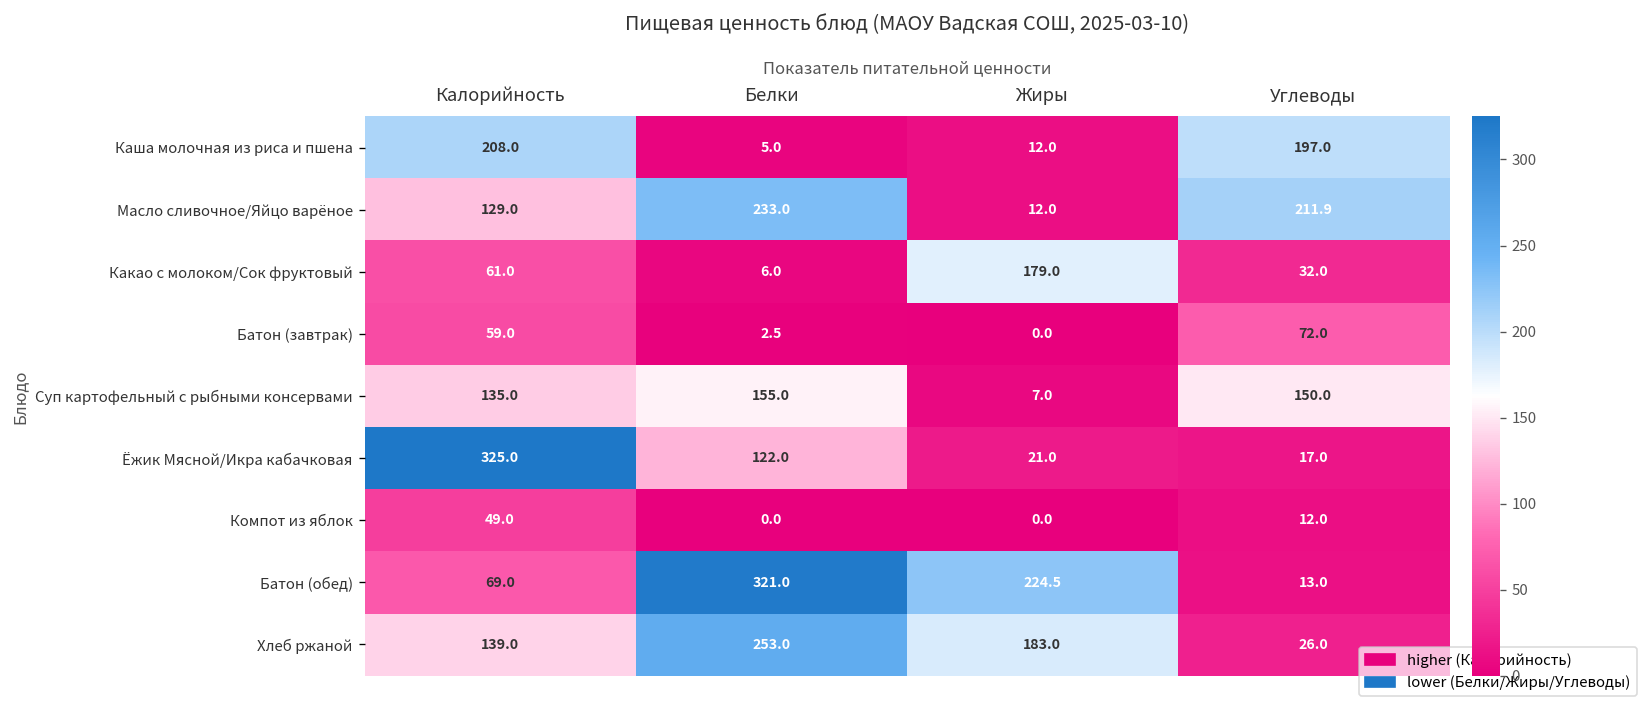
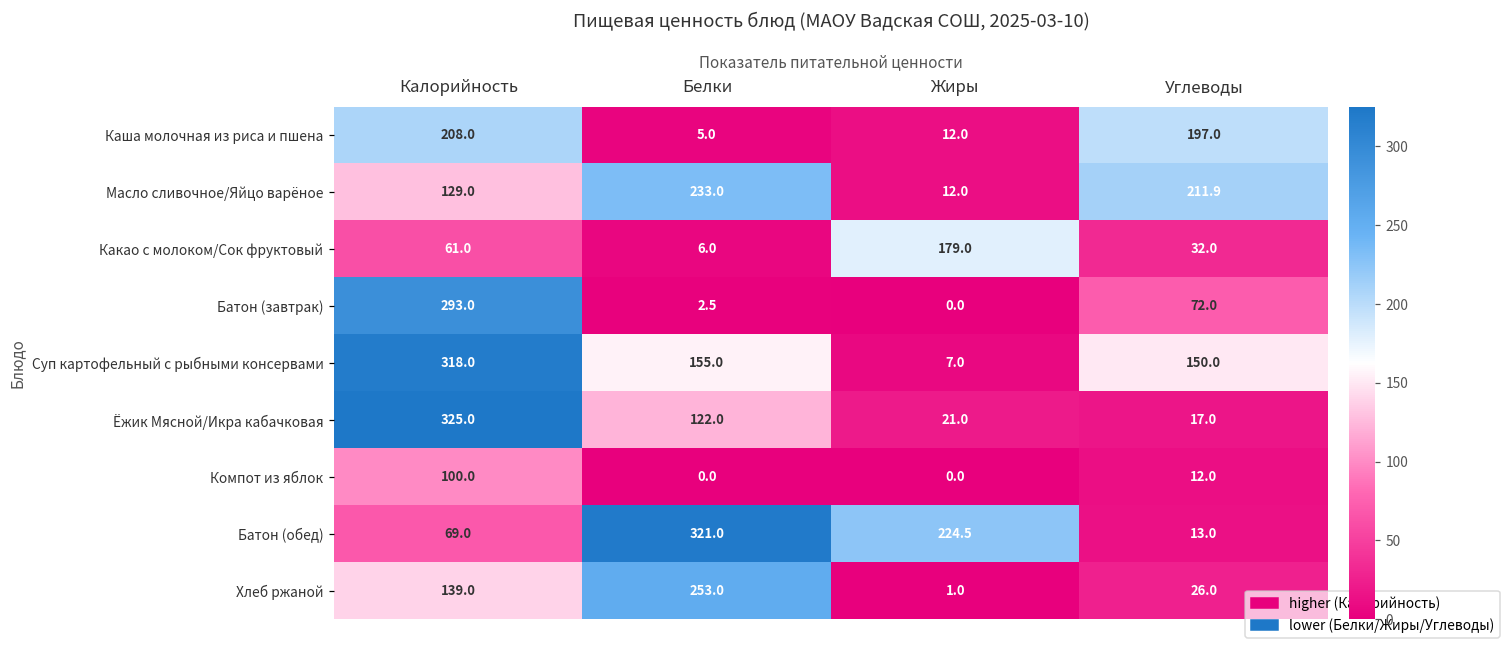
  {
    "Каша молочная из риса и пшена": {
      "Калорийность": 208.0,
      "Белки": 5.0,
      "Жиры": 12.0,
      "Углеводы": 197.0
    },
    "Масло сливочное/Яйцо варёное": {
      "Калорийность": 129.0,
      "Белки": 233.0,
      "Жиры": 12.0,
      "Углеводы": 211.9
    },
    "Какао с молоком/Сок фруктовый": {
      "Калорийность": 61.0,
      "Белки": 6.0,
      "Жиры": 179.0,
      "Углеводы": 32.0
    },
    "Батон (завтрак)": {
-     "Калорийность": 59.0,
+     "Калорийность": 293.0,
      "Белки": 2.5,
      "Жиры": 0.0,
      "Углеводы": 72.0
    },
    "Суп картофельный с рыбными консервами": {
-     "Калорийность": 135.0,
+     "Калорийность": 318.0,
      "Белки": 155.0,
      "Жиры": 7.0,
      "Углеводы": 150.0
    },
    "Ёжик Мясной/Икра кабачковая": {
      "Калорийность": 325.0,
      "Белки": 122.0,
      "Жиры": 21.0,
      "Углеводы": 17.0
    },
    "Компот из яблок": {
-     "Калорийность": 49.0,
+     "Калорийность": 100.0,
      "Белки": 0.0,
      "Жиры": 0.0,
      "Углеводы": 12.0
    },
    "Батон (обед)": {
      "Калорийность": 69.0,
      "Белки": 321.0,
      "Жиры": 224.5,
      "Углеводы": 13.0
    },
    "Хлеб ржаной": {
      "Калорийность": 139.0,
      "Белки": 253.0,
-     "Жиры": 183.0,
+     "Жиры": 1.0,
      "Углеводы": 26.0
    }
  }
